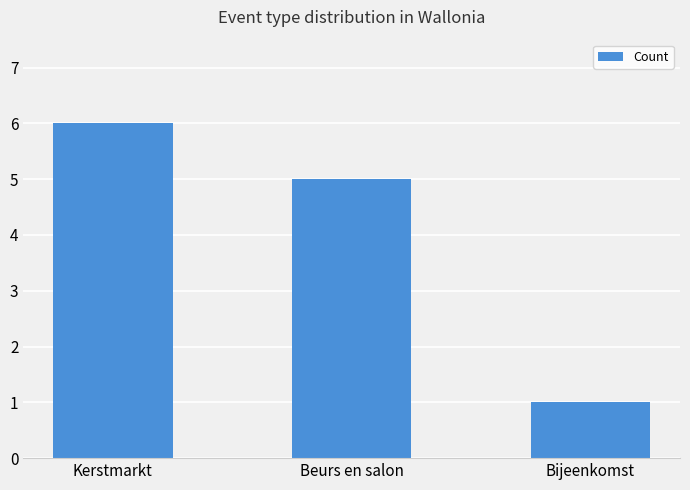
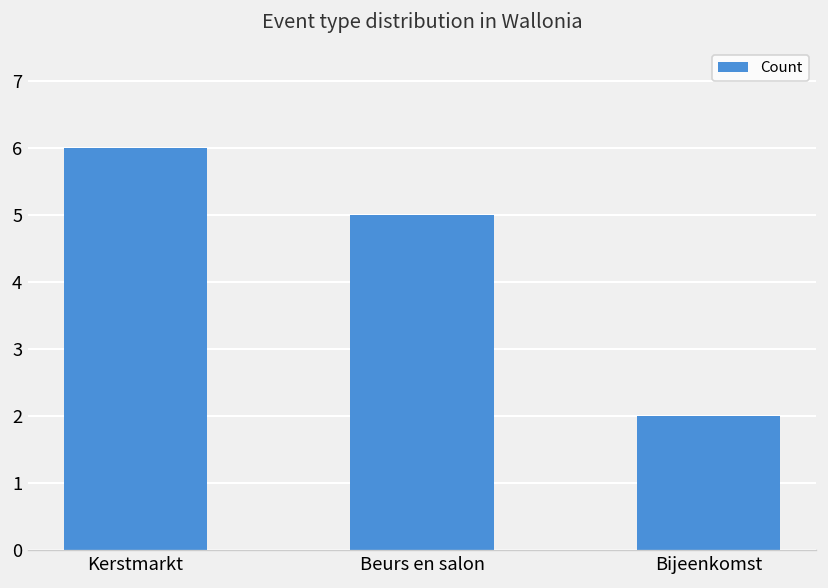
  {
    "Kerstmarkt": 6,
    "Beurs en salon": 5,
-   "Bijeenkomst": 1
+   "Bijeenkomst": 2
  }
